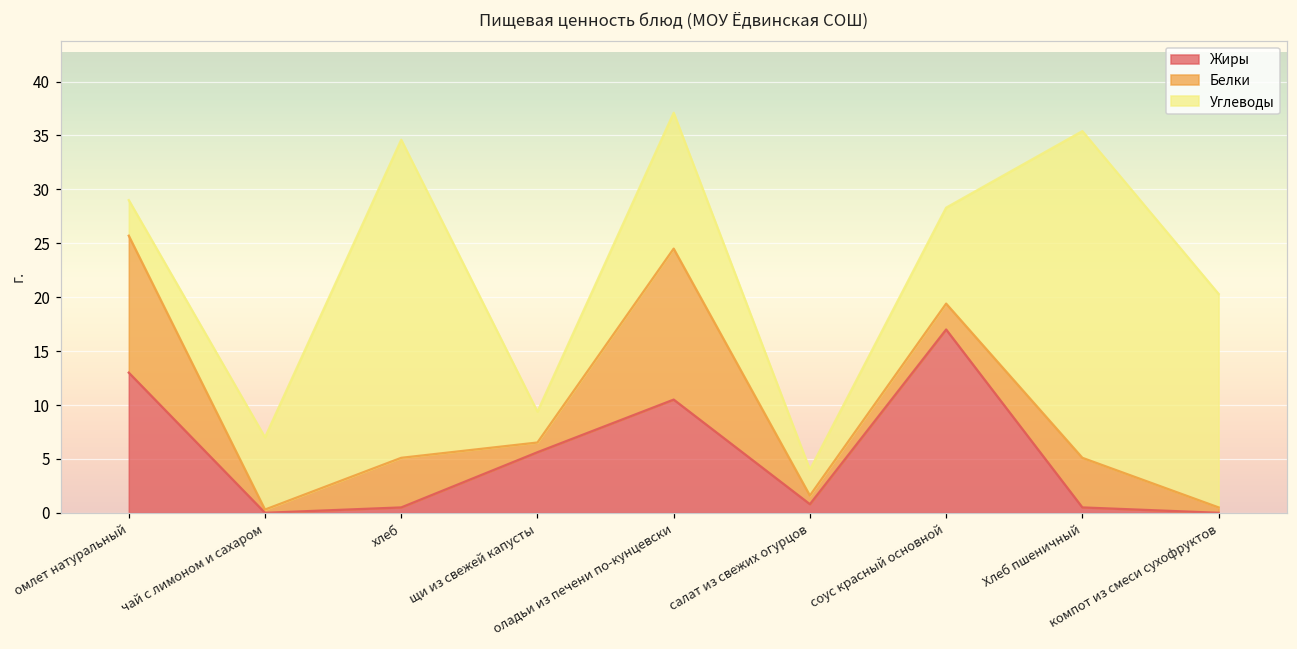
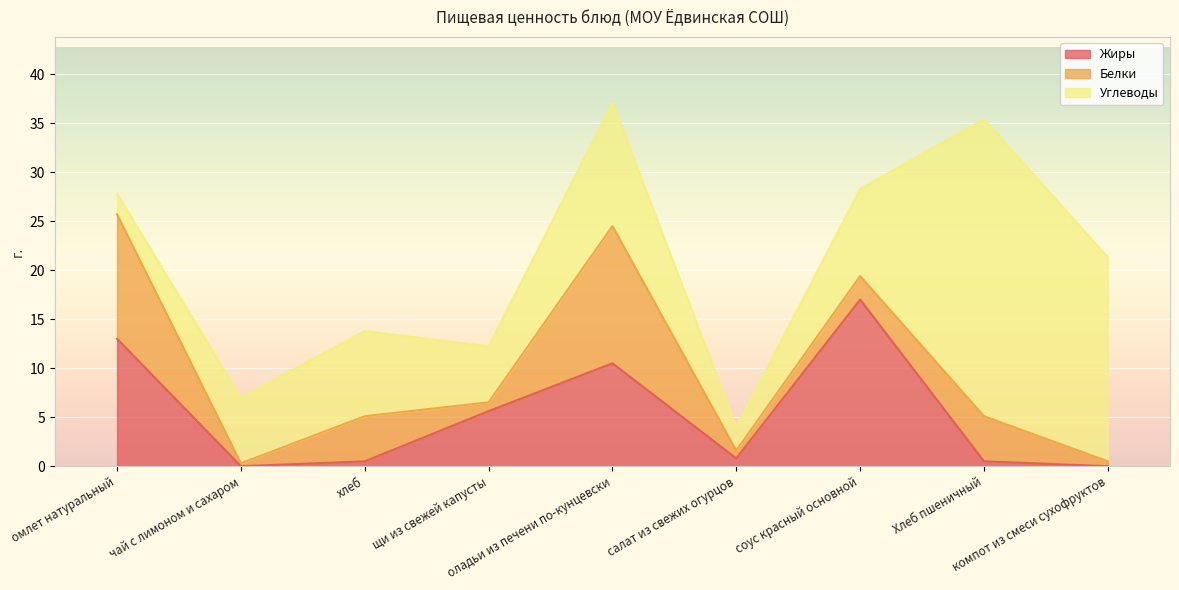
  {
    "Жиры": {
      "омлет натуральный": 13,
      "чай с лимоном и сахаром": 0,
      "хлеб": 1,
      "щи из свежей капусты": 6,
      "оладьи из печени по-кунцевски": 11,
      "салат из свежих огурцов": 1,
      "соус красный основной": 17,
      "Хлеб пшеничный": 1,
      "компот из смеси сухофруктов": 0
    },
    "Белки": {
      "омлет натуральный": 13,
      "чай с лимоном и сахаром": 0,
      "хлеб": 5,
      "щи из свежей капусты": 1,
      "оладьи из печени по-кунцевски": 14,
      "салат из свежих огурцов": 1,
      "соус красный основной": 2,
      "Хлеб пшеничный": 5,
      "компот из смеси сухофруктов": 1
    },
    "Углеводы": {
-     "омлет натуральный": 3,
+     "омлет натуральный": 2,
      "чай с лимоном и сахаром": 7,
-     "хлеб": 30,
-     "щи из свежей капусты": 3,
+     "хлеб": 9,
+     "щи из свежей капусты": 6,
      "оладьи из печени по-кунцевски": 13,
      "салат из свежих огурцов": 2,
      "соус красный основной": 9,
      "Хлеб пшеничный": 30,
-     "компот из смеси сухофруктов": 20
+     "компот из смеси сухофруктов": 21
    }
  }
